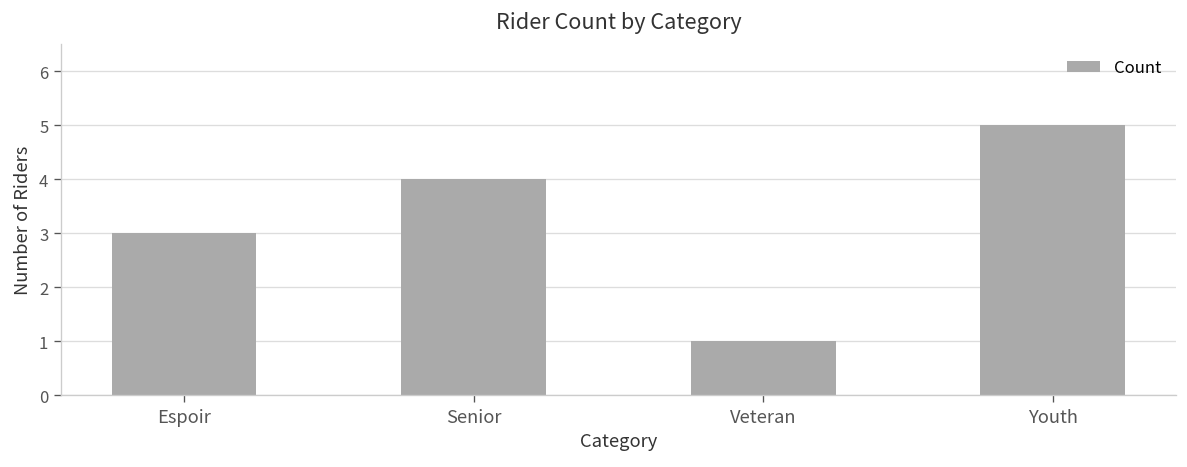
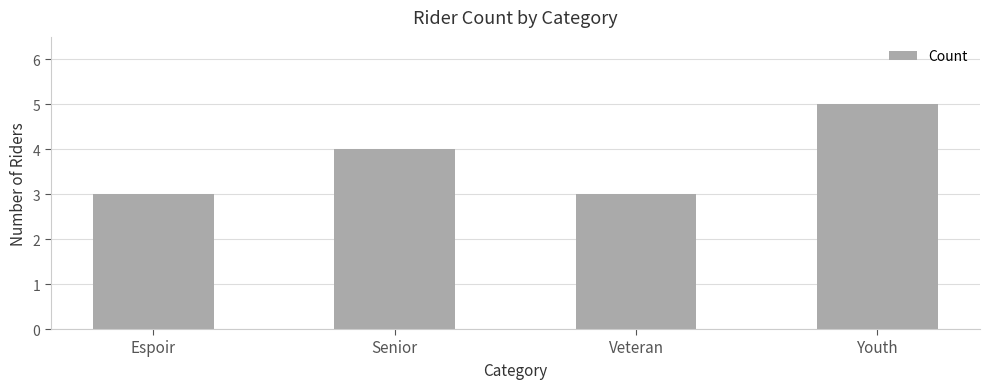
  {
    "Espoir": 3,
    "Senior": 4,
-   "Veteran": 1,
+   "Veteran": 3,
    "Youth": 5
  }
